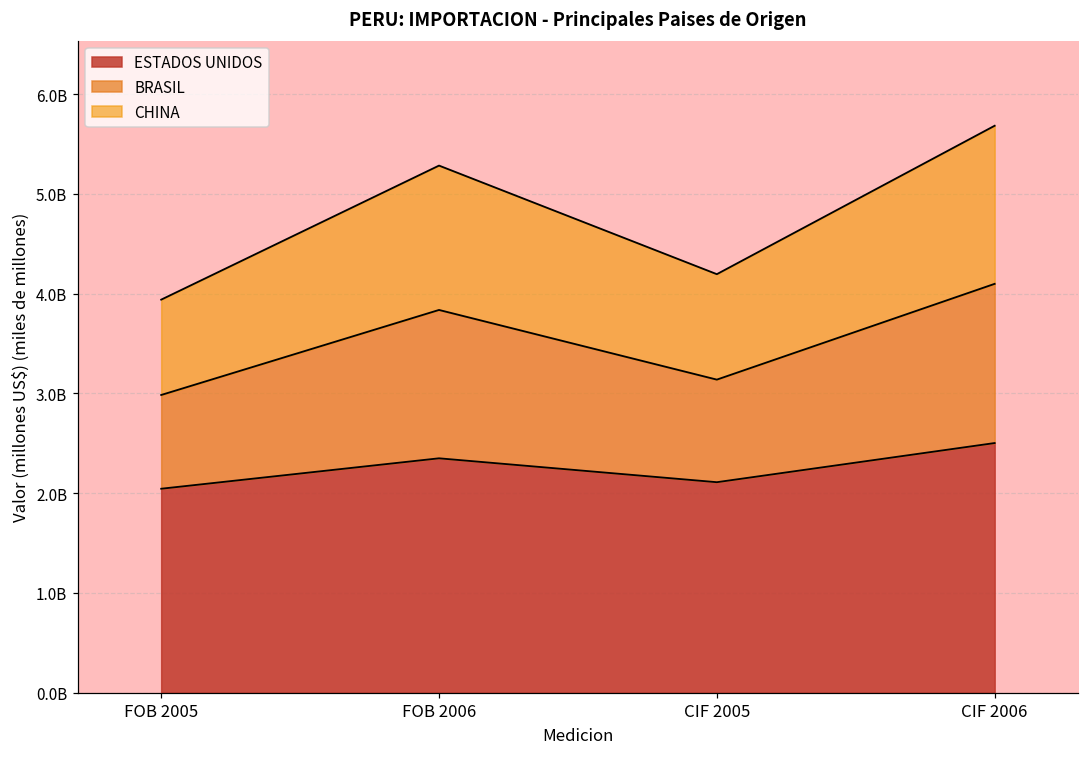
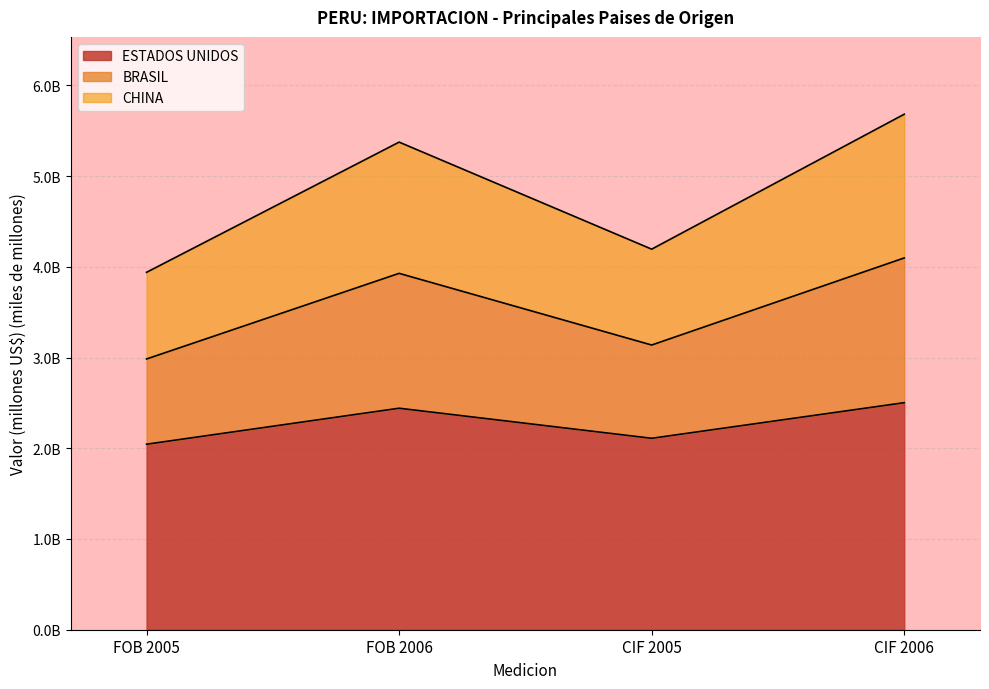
  {
    "ESTADOS UNIDOS": {
      "FOB 2005": 2000000000,
-     "FOB 2006": 2300000000,
+     "FOB 2006": 2400000000,
      "CIF 2005": 2100000000,
      "CIF 2006": 2500000000
    }
  }
